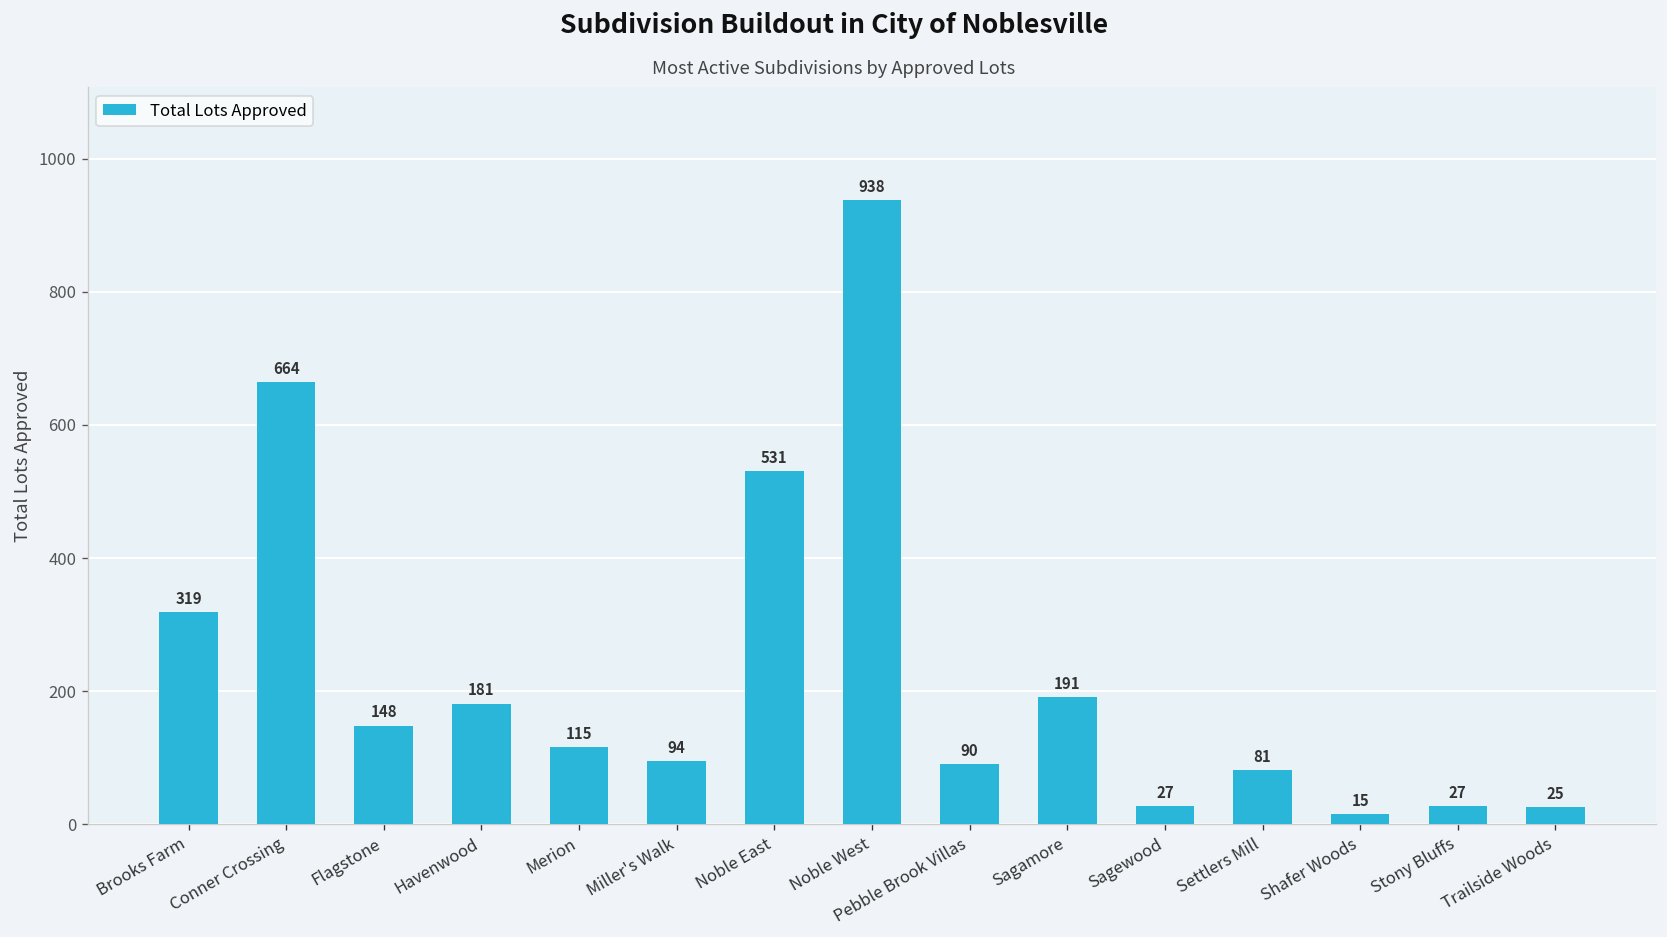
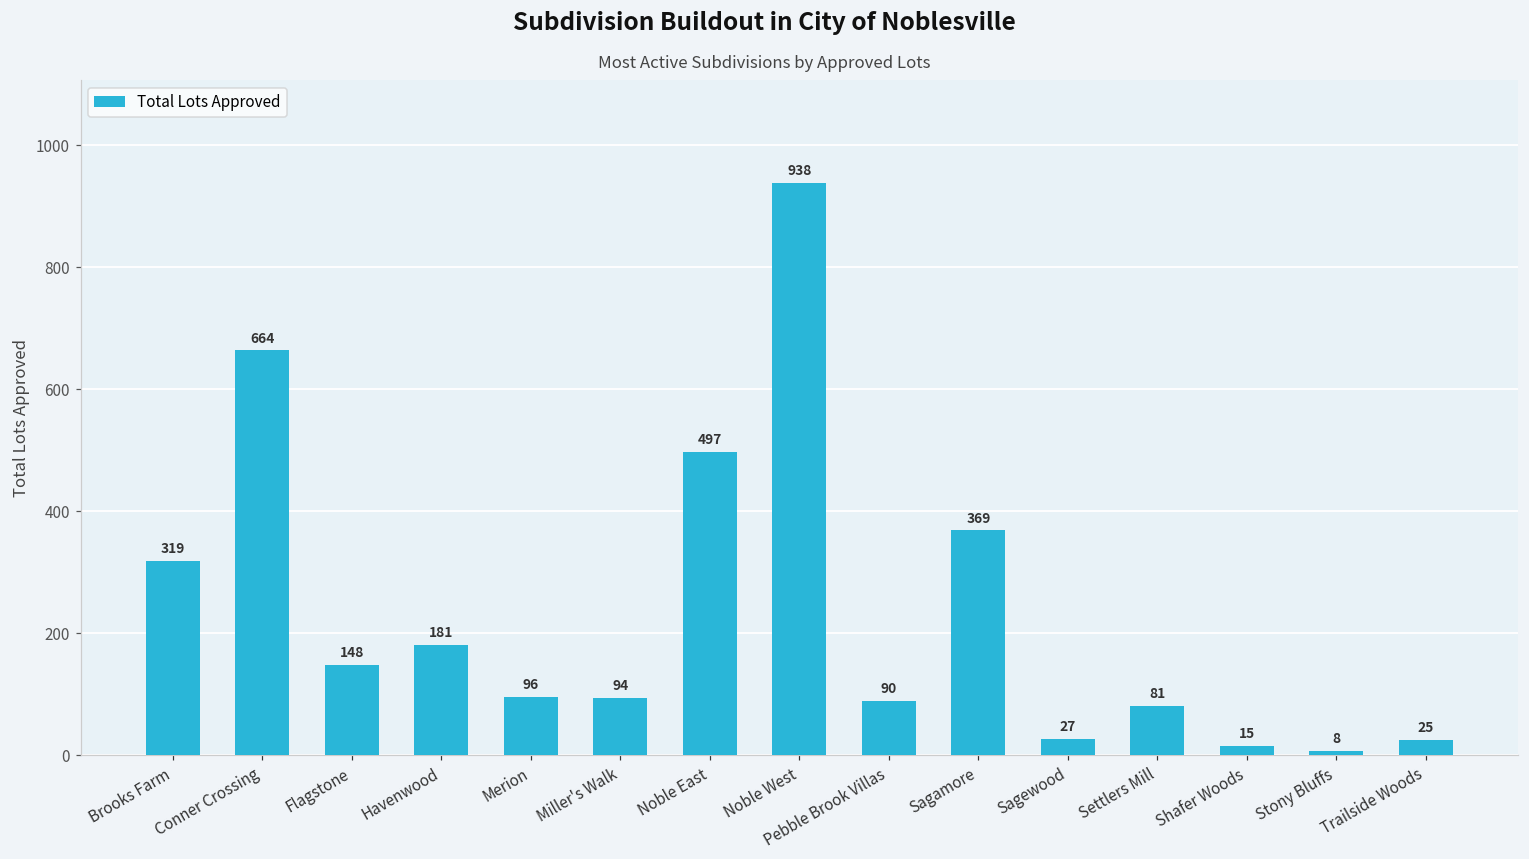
  {
    "Brooks Farm": 319,
    "Conner Crossing": 664,
    "Flagstone": 148,
    "Havenwood": 181,
-   "Merion": 115,
+   "Merion": 96,
    "Miller's Walk": 94,
-   "Noble East": 531,
+   "Noble East": 497,
    "Noble West": 938,
    "Pebble Brook Villas": 90,
-   "Sagamore": 191,
+   "Sagamore": 369,
    "Sagewood": 27,
    "Settlers Mill": 81,
    "Shafer Woods": 15,
-   "Stony Bluffs": 27,
+   "Stony Bluffs": 8,
    "Trailside Woods": 25
  }
